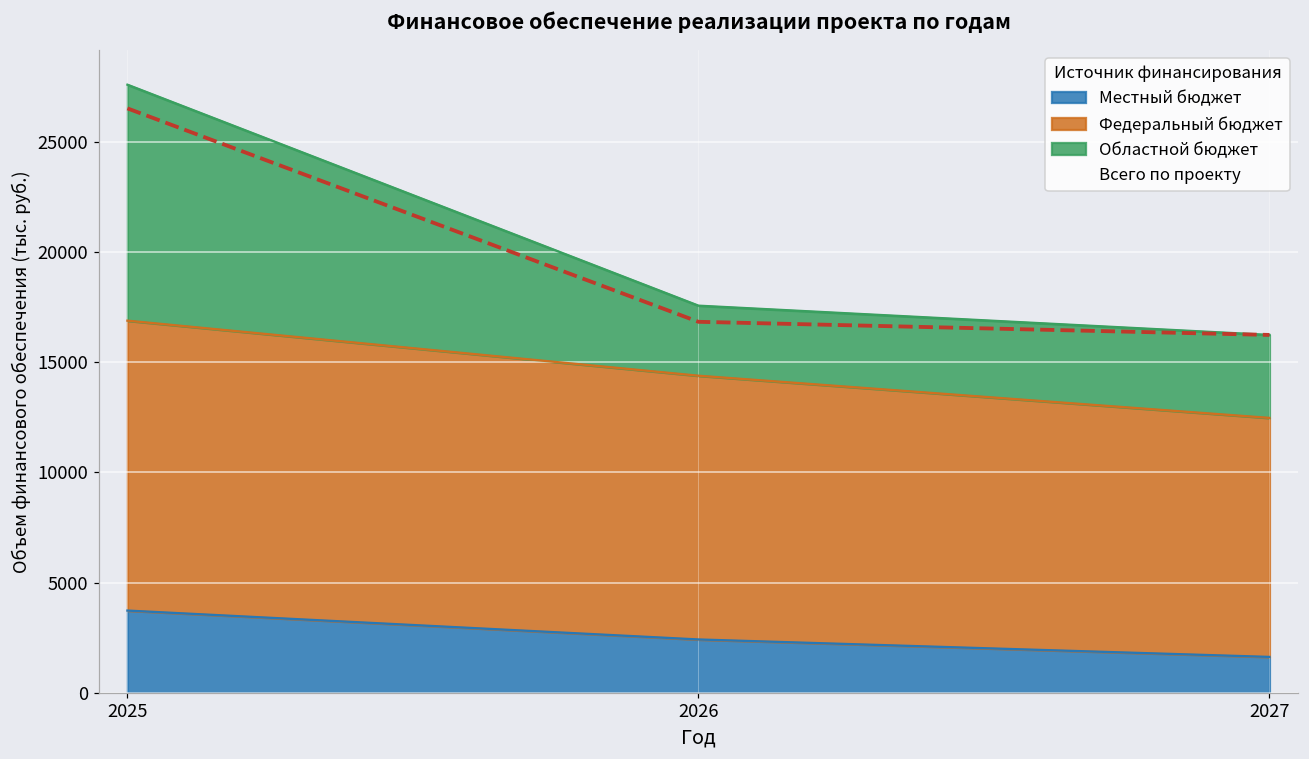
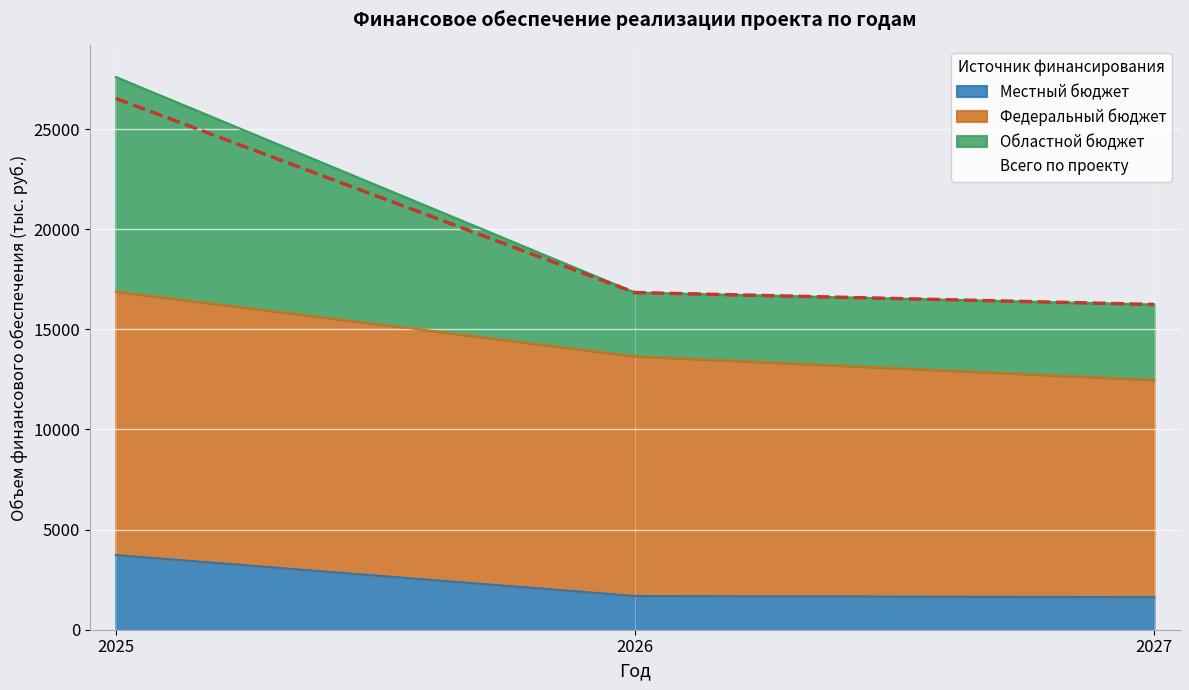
  {
    "Местный бюджет": {
      "2025": 3700,
-     "2026": 2400,
+     "2026": 1700,
      "2027": 1600
    },
    "Областной бюджет": {
      "2025": 10700
    }
  }
